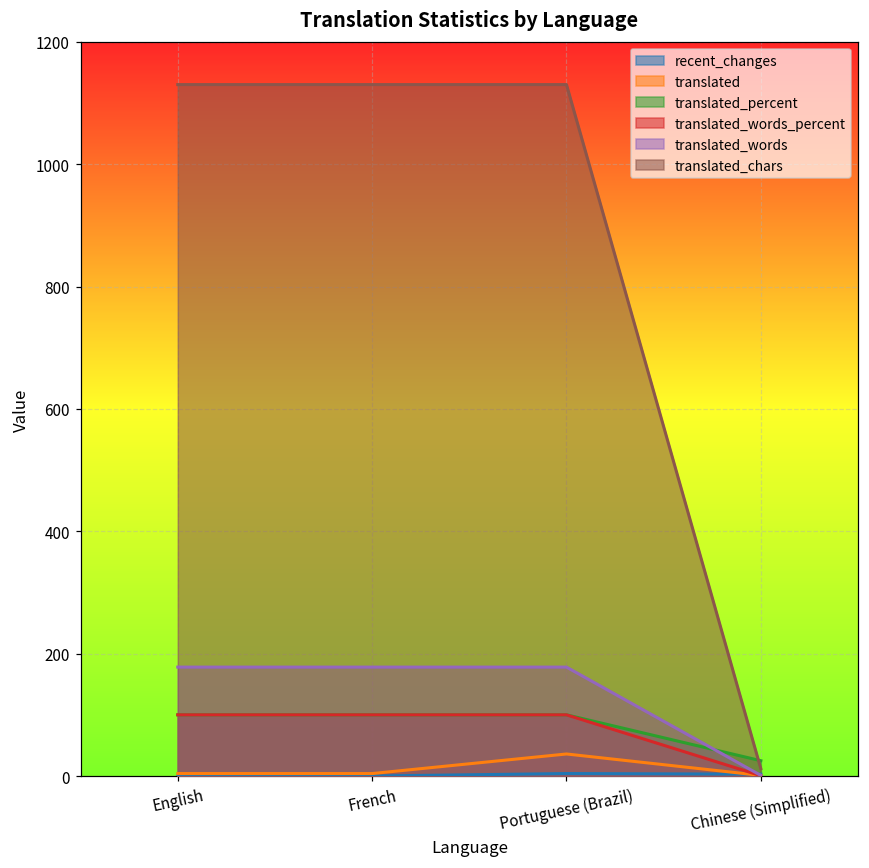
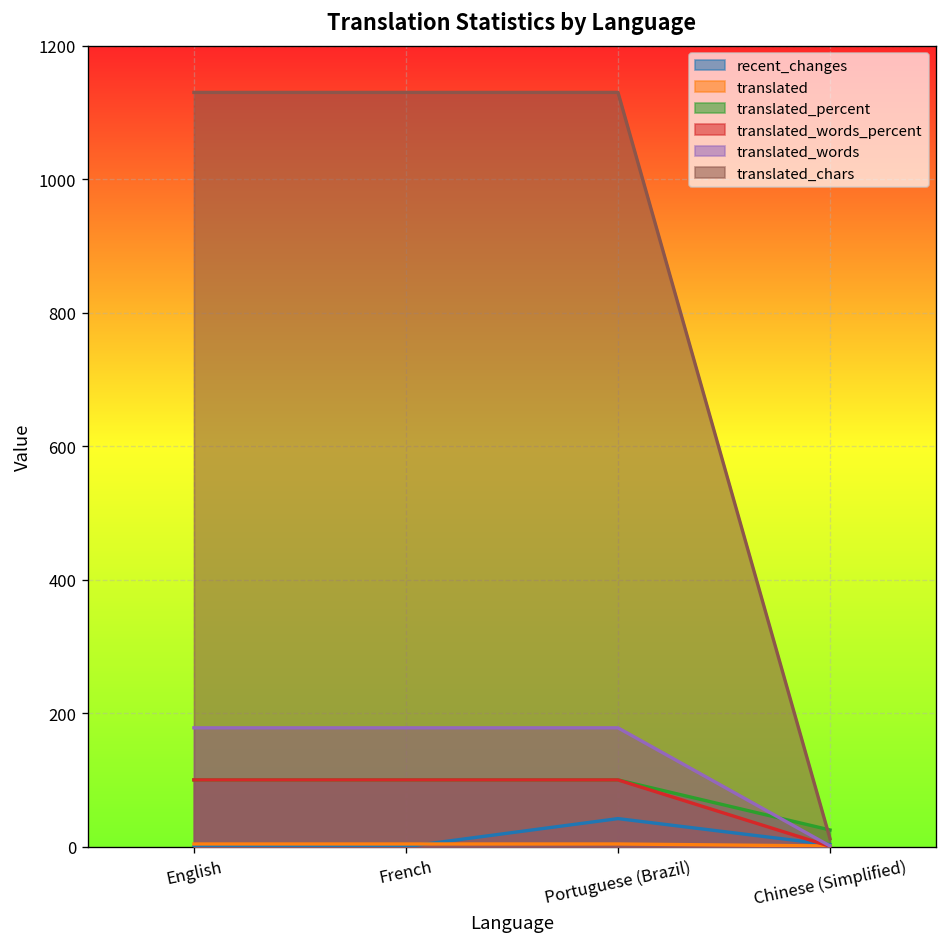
  {
    "recent_changes": {
-     "Portuguese (Brazil)": 0
+     "Portuguese (Brazil)": 40
    },
    "translated": {
-     "Portuguese (Brazil)": 40
+     "Portuguese (Brazil)": 0
    },
    "translated_percent": {
      "Chinese (Simplified)": 30
    },
    "translated_words": {
      "English": 180,
      "French": 180,
      "Portuguese (Brazil)": 180
    },
    "translated_chars": {
      "English": 1130,
      "French": 1130,
      "Portuguese (Brazil)": 1130,
      "Chinese (Simplified)": 10
    }
  }
